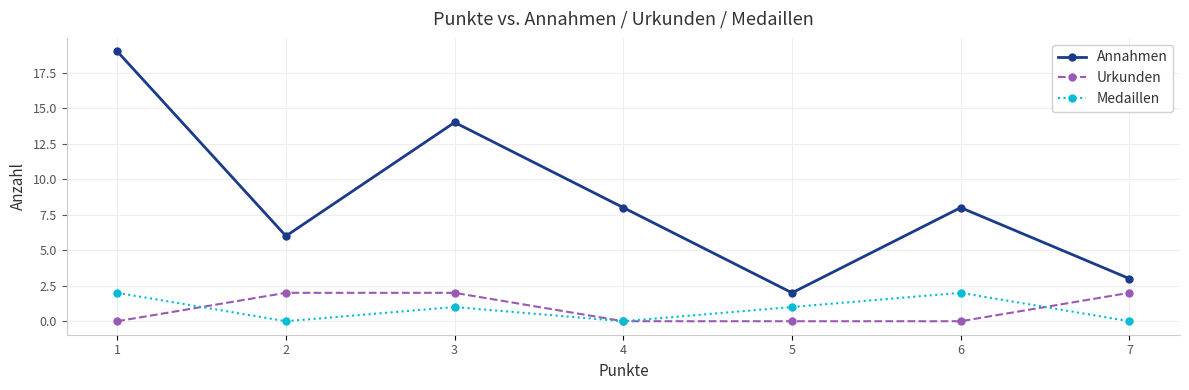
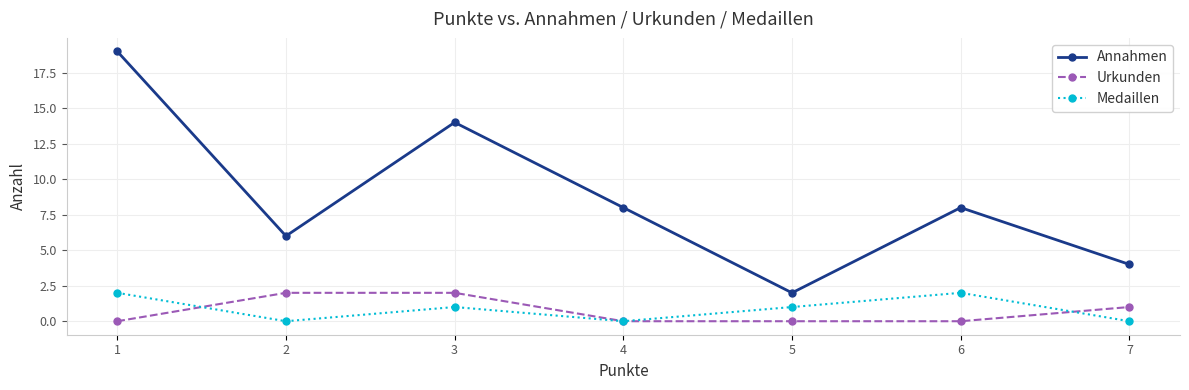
  {
    "Annahmen": {
      "1": 19,
      "2": 6,
      "3": 14,
      "4": 8,
      "5": 2,
      "6": 8,
-     "7": 3
+     "7": 4
    },
    "Urkunden": {
      "1": 0,
      "2": 2,
      "3": 2,
      "5": 0,
      "6": 0,
-     "7": 2
+     "7": 1
    },
    "Medaillen": {
      "1": 2,
      "2": 0,
      "3": 1,
      "5": 1,
      "6": 2,
      "7": 0
    }
  }
